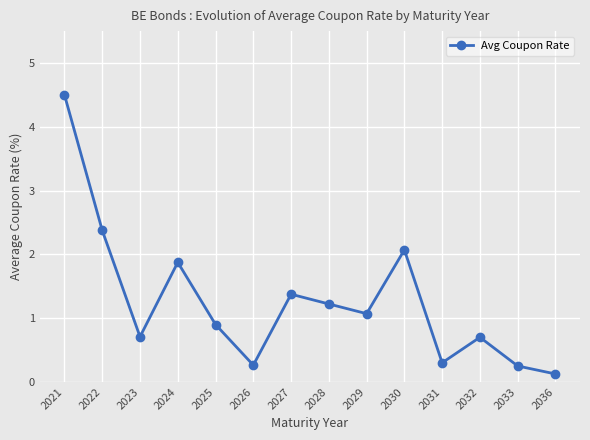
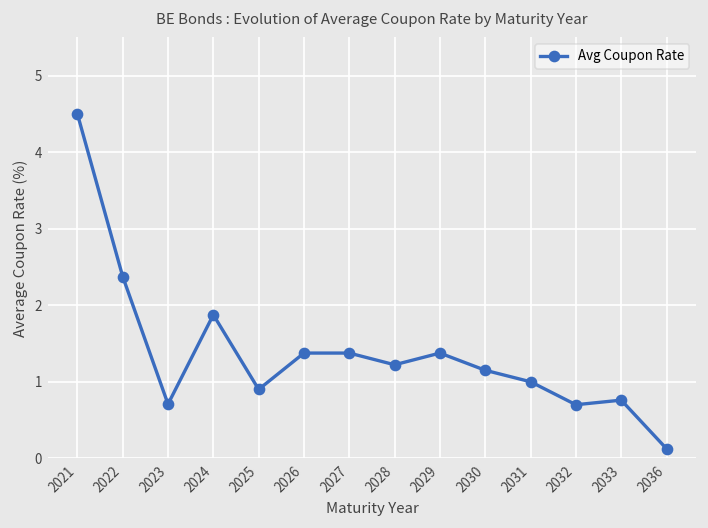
  {
    "2021": 4.5,
    "2022": 2.4,
    "2023": 0.7,
    "2024": 1.9,
    "2025": 0.9,
-   "2026": 0.3,
+   "2026": 1.4,
    "2027": 1.4,
    "2028": 1.2,
-   "2029": 1.1,
-   "2030": 2.1,
-   "2031": 0.3,
+   "2029": 1.4,
+   "2030": 1.2,
+   "2031": 1.0,
    "2032": 0.7,
-   "2033": 0.3,
+   "2033": 0.8,
    "2036": 0.1
  }
